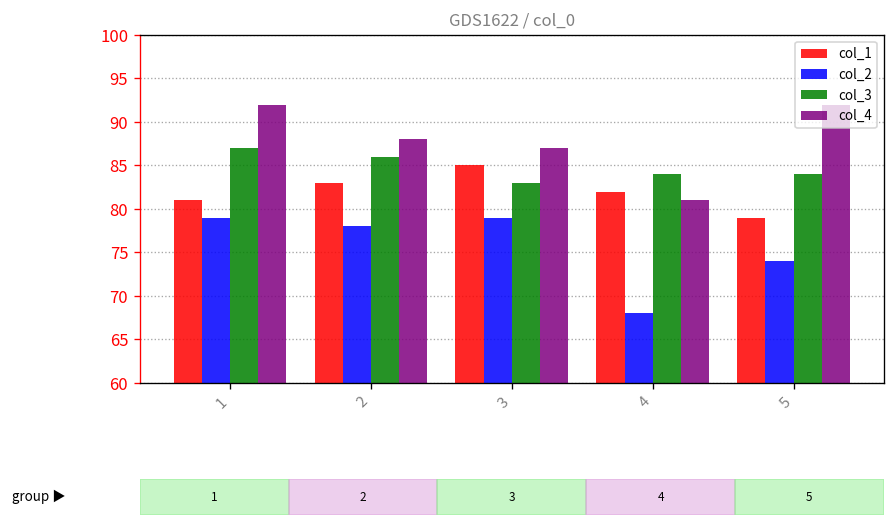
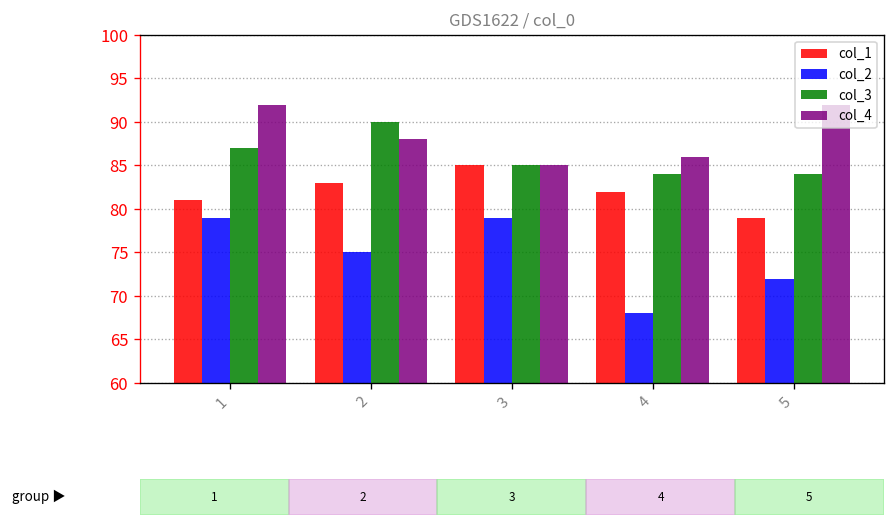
  {
    "col_1": {
      "1": 81,
      "2": 83,
      "3": 85,
      "4": 82,
      "5": 79
    },
    "col_2": {
      "1": 79,
-     "2": 78,
+     "2": 75,
      "3": 79,
      "4": 68,
-     "5": 74
+     "5": 72
    },
    "col_3": {
      "1": 87,
-     "2": 86,
-     "3": 83,
+     "2": 90,
+     "3": 85,
      "4": 84,
      "5": 84
    },
    "col_4": {
      "1": 92,
      "2": 88,
-     "3": 87,
-     "4": 81
+     "3": 85,
+     "4": 86
    }
  }
